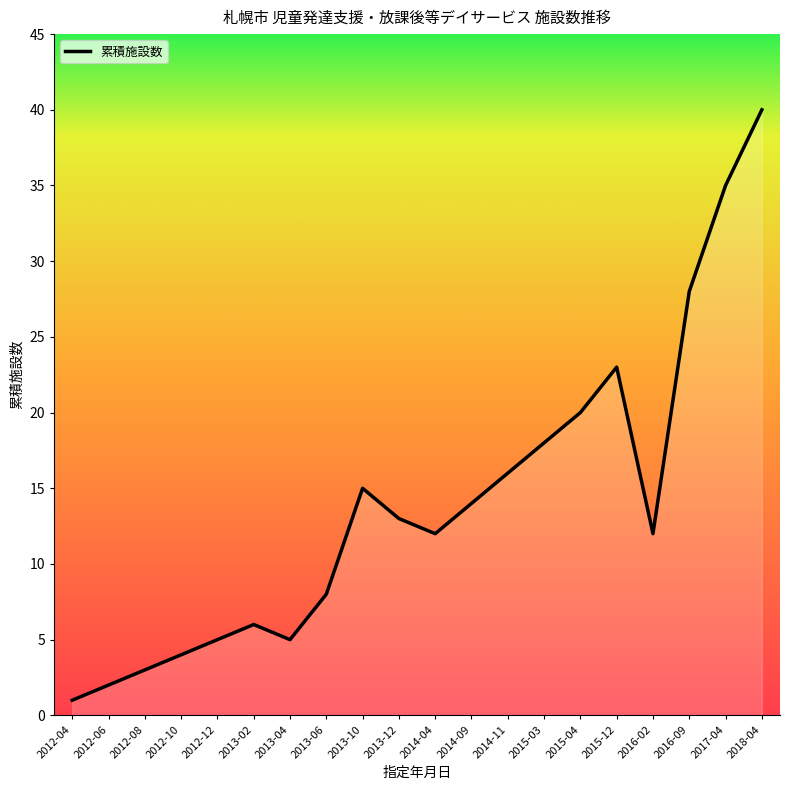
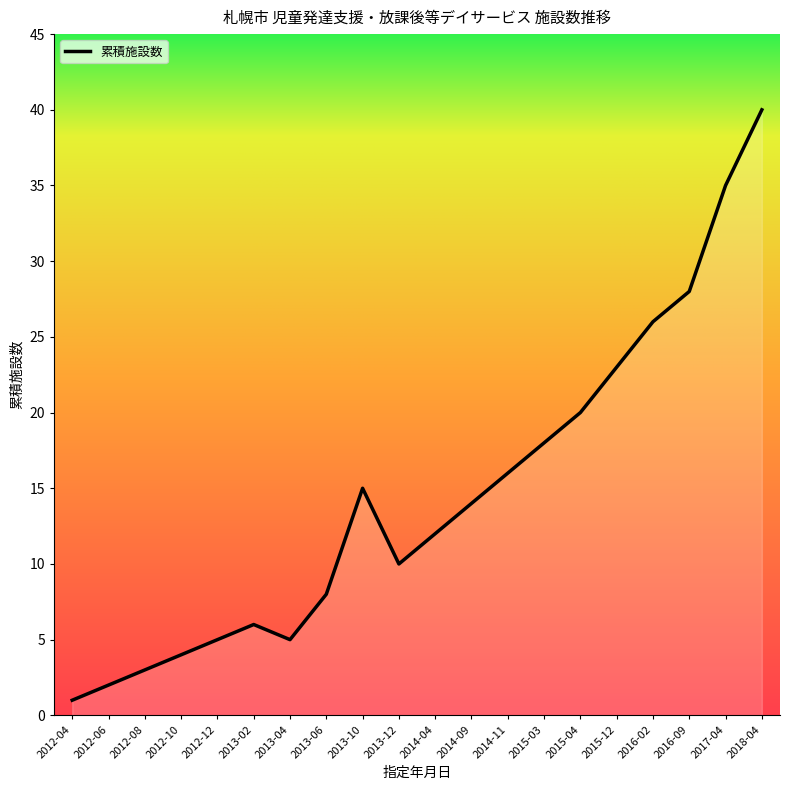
  {
    "2012-04": 1,
    "2012-06": 2,
    "2012-08": 3,
    "2012-10": 4,
    "2012-12": 5,
    "2013-02": 6,
    "2013-04": 5,
    "2013-06": 8,
    "2013-10": 15,
-   "2013-12": 13,
+   "2013-12": 10,
    "2014-04": 12,
    "2014-09": 14,
    "2014-11": 16,
    "2015-03": 18,
    "2015-04": 20,
    "2015-12": 23,
-   "2016-02": 12,
+   "2016-02": 26,
    "2016-09": 28,
    "2017-04": 35,
    "2018-04": 40
  }
